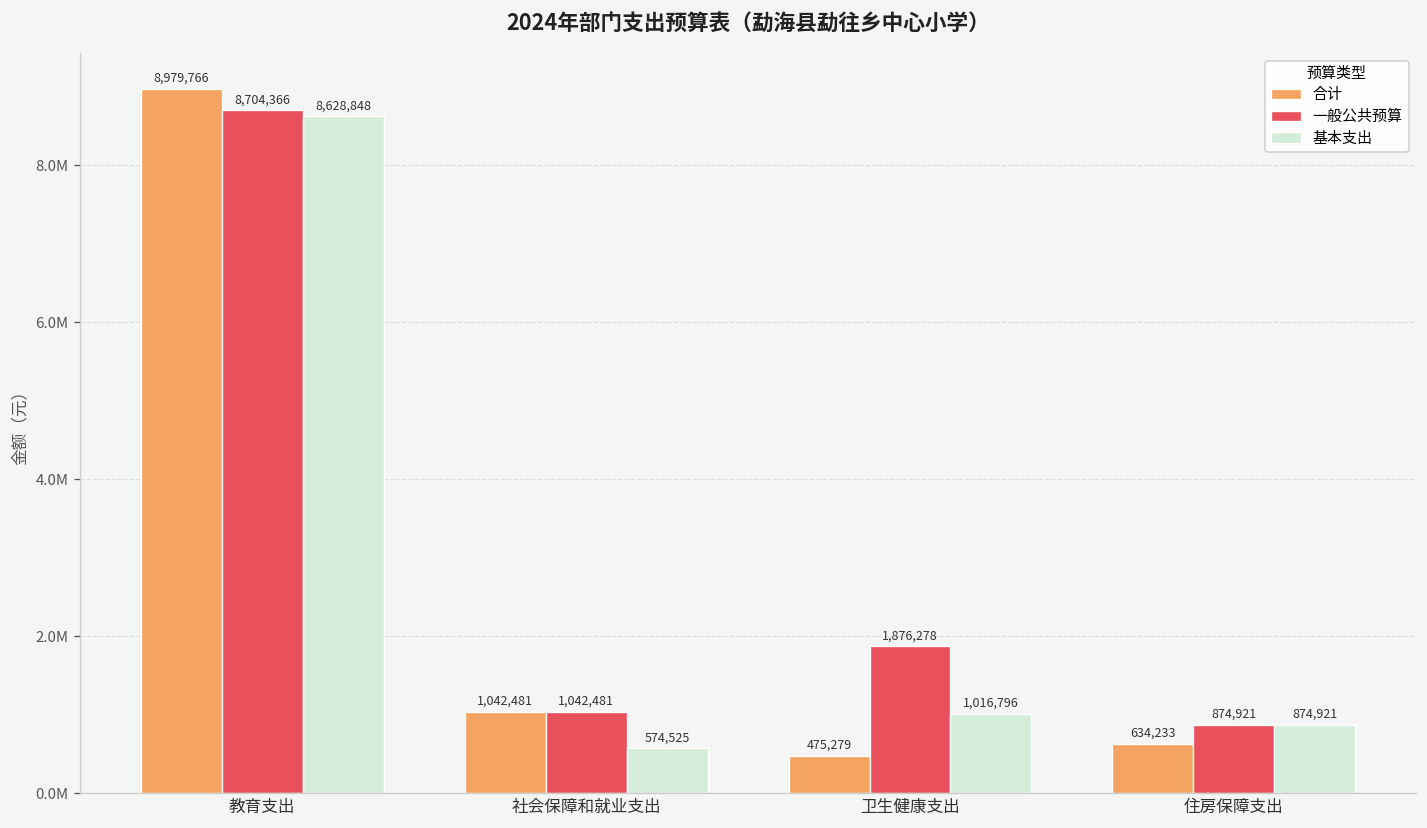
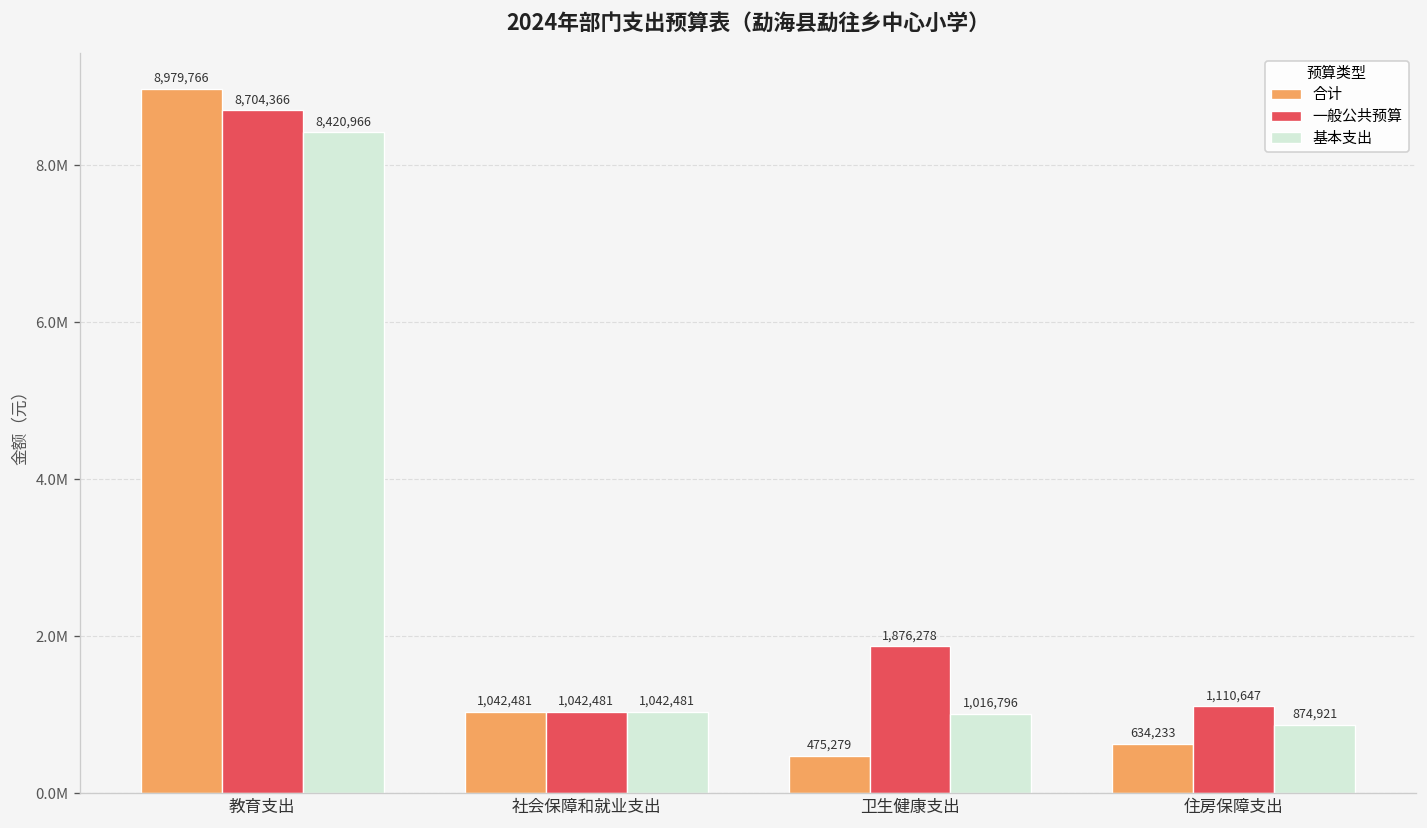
  {
    "合计": {
      "教育支出": "8,979,766",
      "社会保障和就业支出": "1,042,481",
      "卫生健康支出": "475,279",
      "住房保障支出": "634,233"
    },
    "一般公共预算": {
      "教育支出": "8,704,366",
      "社会保障和就业支出": "1,042,481",
      "卫生健康支出": "1,876,278",
-     "住房保障支出": "874,921"
+     "住房保障支出": "1,110,647"
    },
    "基本支出": {
-     "教育支出": "8,628,848",
-     "社会保障和就业支出": "574,525",
+     "教育支出": "8,420,966",
+     "社会保障和就业支出": "1,042,481",
      "卫生健康支出": "1,016,796",
      "住房保障支出": "874,921"
    }
  }
